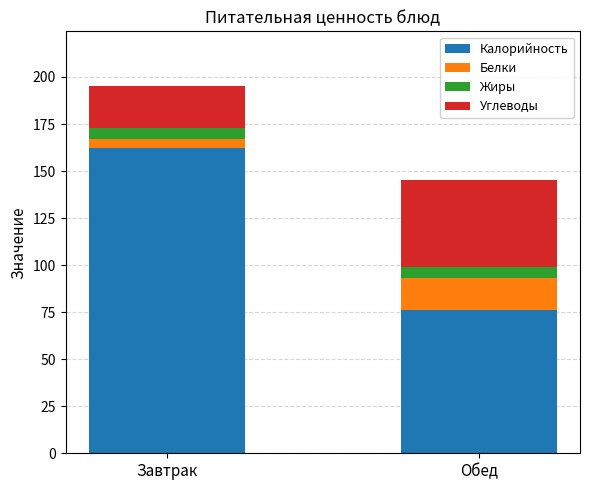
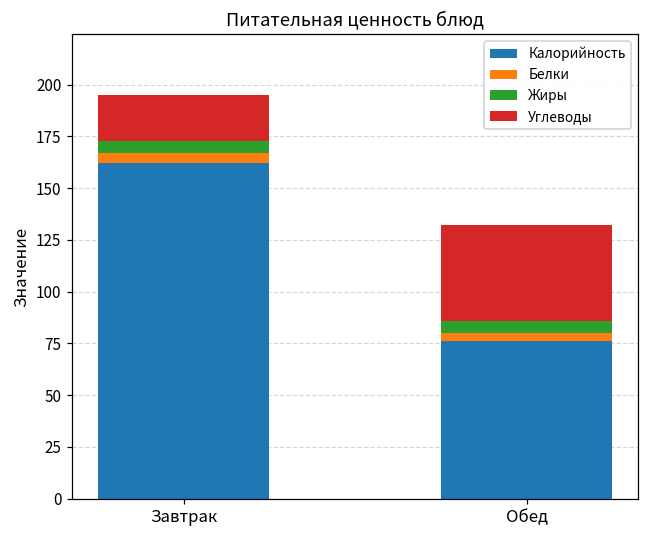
  {
    "Калорийность": {
      "Завтрак": 162,
      "Обед": 76
    },
    "Белки": {
      "Завтрак": 5,
-     "Обед": 17
+     "Обед": 4
    },
    "Жиры": {
      "Завтрак": 6,
      "Обед": 6
    },
    "Углеводы": {
      "Завтрак": 22,
      "Обед": 46
    }
  }
